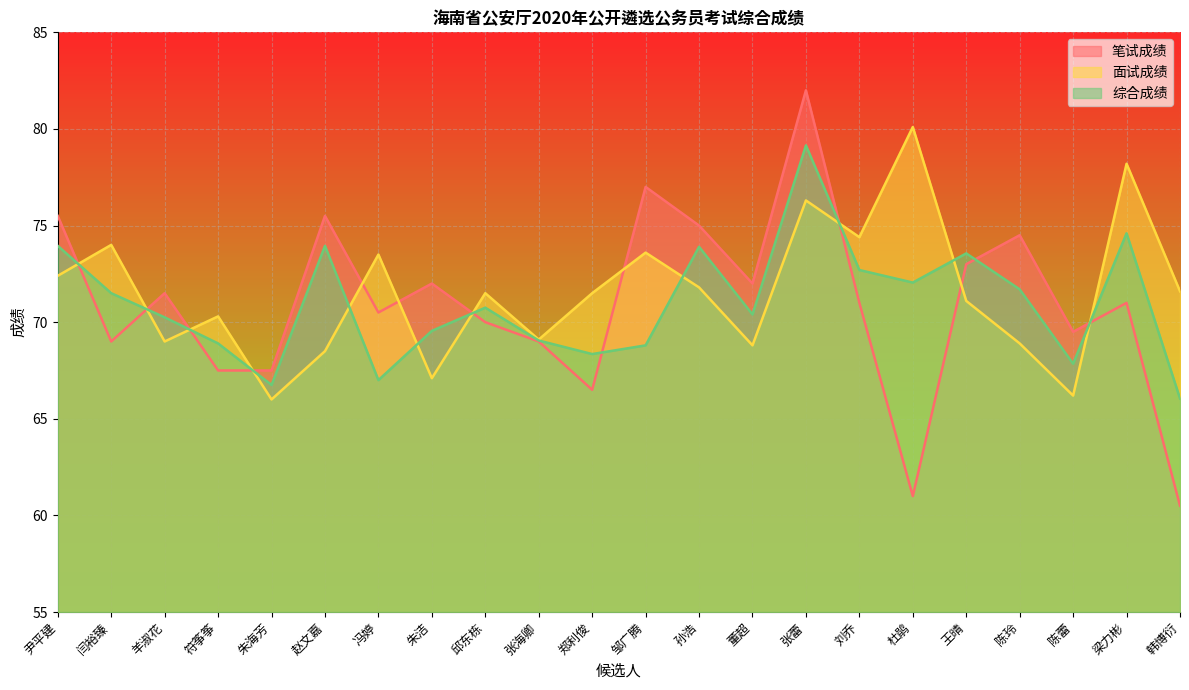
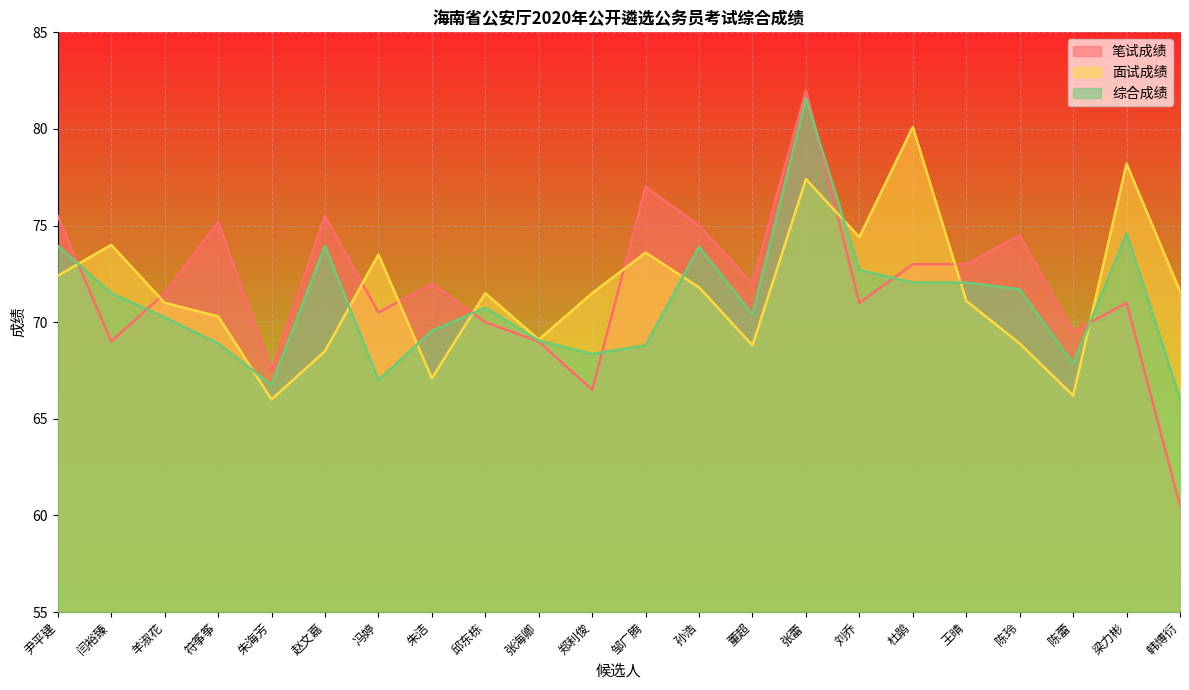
  {
    "笔试成绩": {
      "尹平建": 75.5,
      "闫裕臻": 69.0,
      "羊淑花": 71.5,
-     "符筝筝": 67.5,
+     "符筝筝": 75.2,
      "朱海芳": 67.5,
      "赵文嘉": 75.5,
      "冯婷": 70.5,
      "朱洁": 72.0,
      "邱东栋": 70.0,
      "郑利俊": 66.5,
      "邹广腾": 77.0,
      "孙浩": 75.0,
      "董超": 72.0,
      "张蕾": 82.0,
      "刘乔": 71.0,
-     "杜鹃": 61,
+     "杜鹃": 73,
      "王晴": 73.0,
      "陈玲": 74.5,
      "陈蕾": 69.5,
      "梁力彬": 71.0,
      "韩博衍": 60.5
    },
    "面试成绩": {
      "尹平建": 72.4,
      "闫裕臻": 74.0,
-     "羊淑花": 69,
+     "羊淑花": 71,
      "符筝筝": 70.3,
      "朱海芳": 66.0,
      "赵文嘉": 68.5,
      "冯婷": 73.5,
      "朱洁": 67.1,
      "邱东栋": 71.5,
      "郑利俊": 71.5,
      "邹广腾": 73.6,
      "孙浩": 71.8,
      "董超": 68.8,
-     "张蕾": 76.3,
+     "张蕾": 77.4,
      "刘乔": 74.4,
      "杜鹃": 80.1,
      "王晴": 71.1,
      "陈玲": 68.9,
      "陈蕾": 66.2,
      "梁力彬": 78.2,
      "韩博衍": 71.6
    },
    "综合成绩": {
      "尹平建": 74.0,
      "闫裕臻": 71.5,
      "羊淑花": 70.3,
      "符筝筝": 68.9,
      "朱海芳": 66.8,
      "赵文嘉": 74.0,
      "冯婷": 67.0,
      "朱洁": 69.6,
      "邱东栋": 70.8,
      "郑利俊": 68.4,
      "邹广腾": 68.8,
      "孙浩": 73.9,
      "董超": 70.4,
-     "张蕾": 79.2,
+     "张蕾": 81.6,
      "刘乔": 72.7,
      "杜鹃": 72.1,
-     "王晴": 73.6,
+     "王晴": 72.1,
      "陈玲": 71.7,
      "陈蕾": 67.9,
      "梁力彬": 74.6,
      "韩博衍": 66.1
    }
  }
